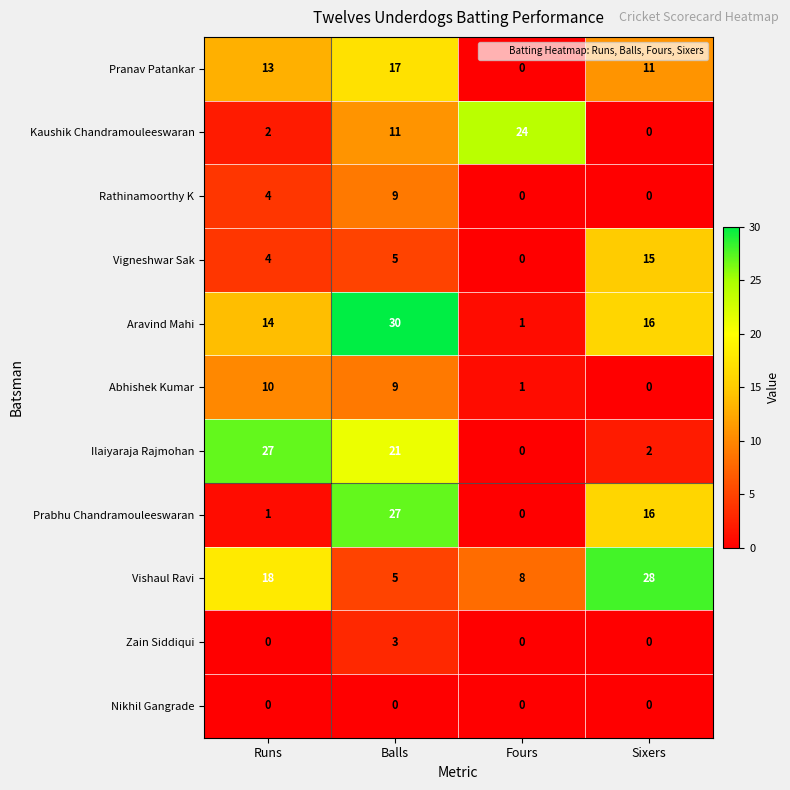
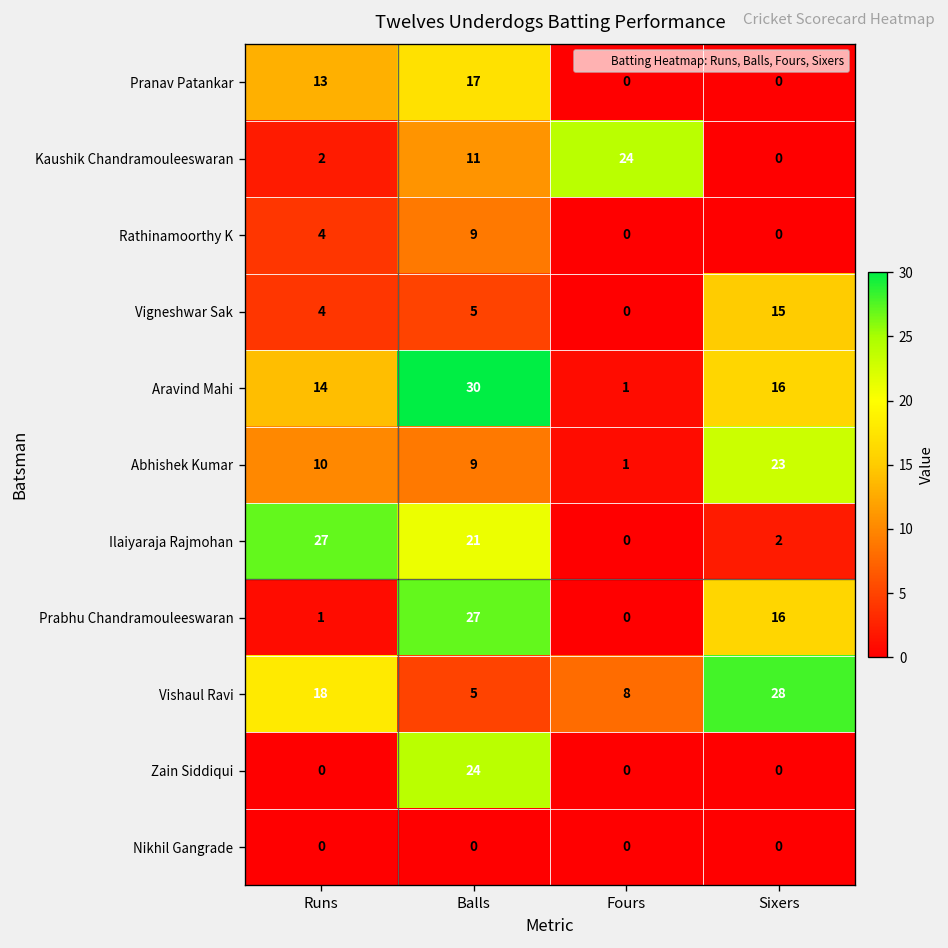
  {
    "Pranav Patankar": {
      "Runs": 13,
      "Balls": 17,
      "Fours": 0,
-     "Sixers": 11
+     "Sixers": 0
    },
    "Kaushik Chandramouleeswaran": {
      "Runs": 2,
      "Balls": 11,
      "Fours": 24,
      "Sixers": 0
    },
    "Rathinamoorthy K": {
      "Runs": 4,
      "Balls": 9,
      "Fours": 0,
      "Sixers": 0
    },
    "Vigneshwar Sak": {
      "Runs": 4,
      "Balls": 5,
      "Fours": 0,
      "Sixers": 15
    },
    "Aravind Mahi": {
      "Runs": 14,
      "Balls": 30,
      "Fours": 1,
      "Sixers": 16
    },
    "Abhishek Kumar": {
      "Runs": 10,
      "Balls": 9,
      "Fours": 1,
-     "Sixers": 0
+     "Sixers": 23
    },
    "Ilaiyaraja Rajmohan": {
      "Runs": 27,
      "Balls": 21,
      "Fours": 0,
      "Sixers": 2
    },
    "Prabhu Chandramouleeswaran": {
      "Runs": 1,
      "Balls": 27,
      "Fours": 0,
      "Sixers": 16
    },
    "Vishaul Ravi": {
      "Runs": 18,
      "Balls": 5,
      "Fours": 8,
      "Sixers": 28
    },
    "Zain Siddiqui": {
      "Runs": 0,
-     "Balls": 3,
+     "Balls": 24,
      "Fours": 0,
      "Sixers": 0
    },
    "Nikhil Gangrade": {
      "Runs": 0,
      "Balls": 0,
      "Fours": 0,
      "Sixers": 0
    }
  }
